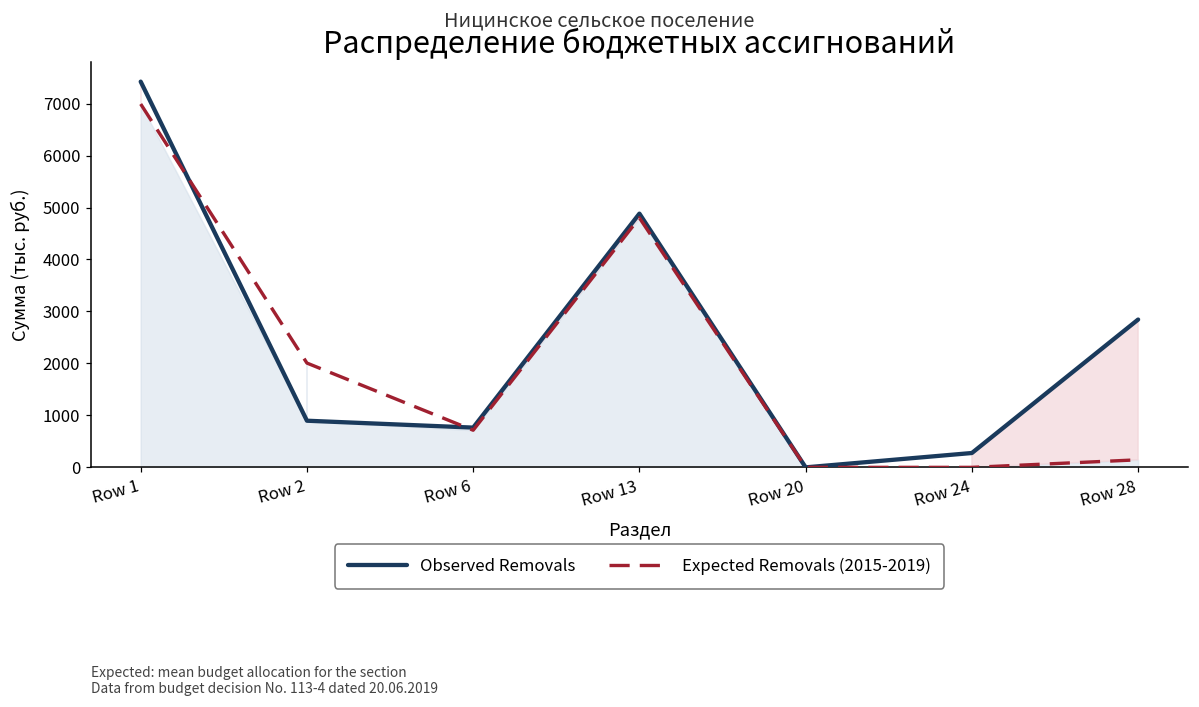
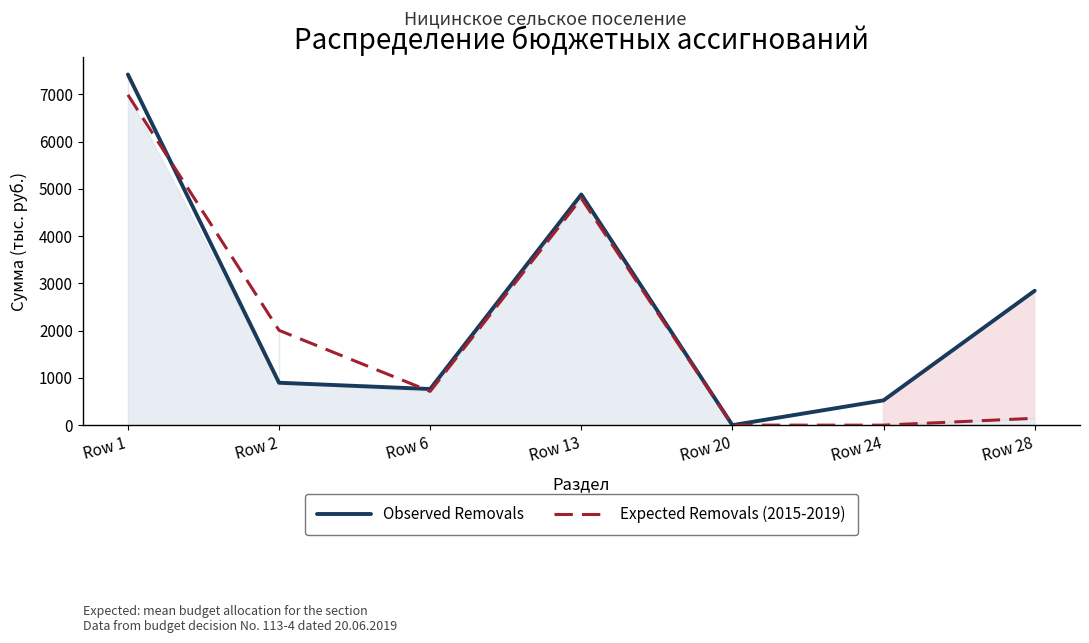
  {
    "Observed Removals": {
      "Row 1": 7400,
      "Row 13": 4900,
-     "Row 24": 300,
+     "Row 24": 500,
      "Row 28": 2800
    },
    "Expected Removals (2015-2019)": {
      "Row 2": 2000
    }
  }
